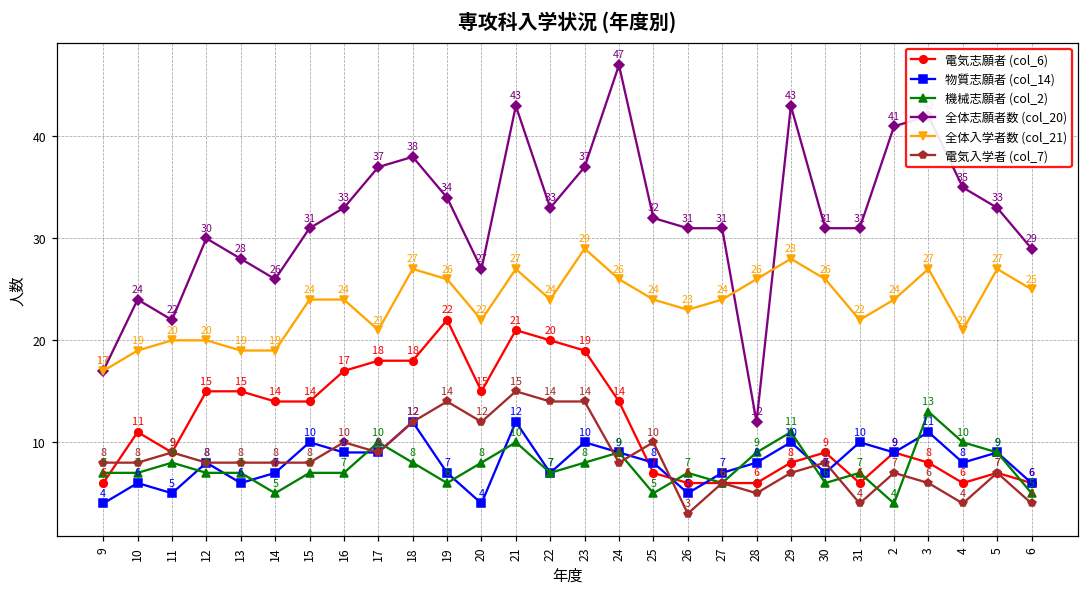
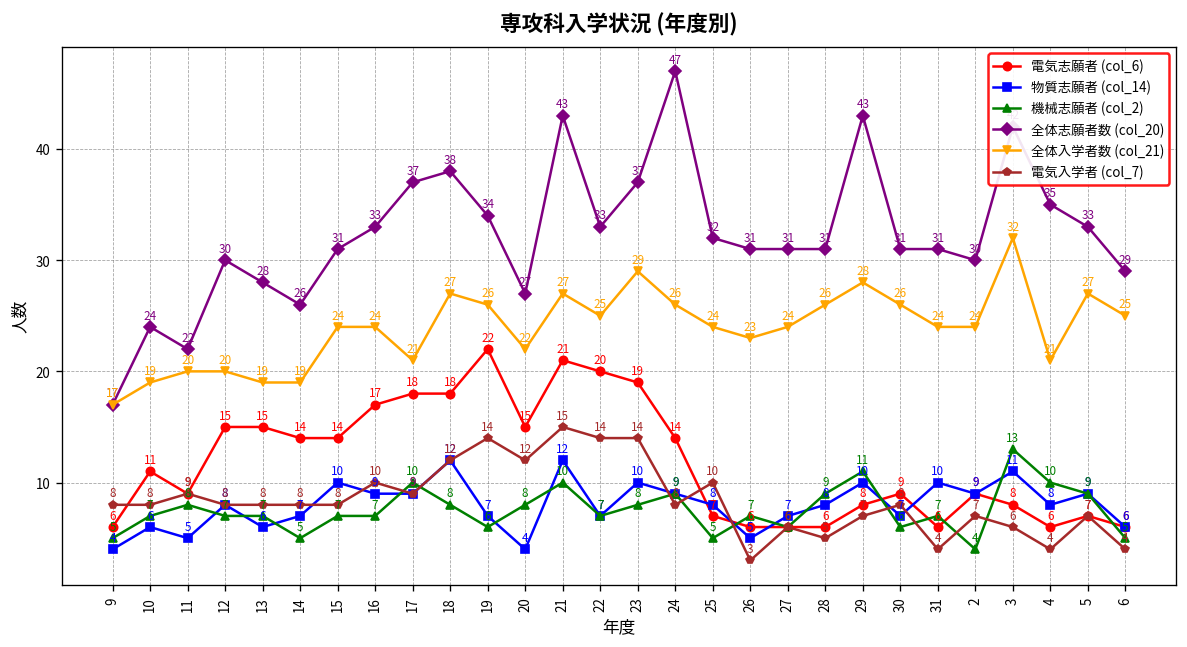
  {
    "電気志願者 (col_6)": {
      "9": 6,
      "10": 11,
      "12": 15,
      "13": 15,
      "14": 14,
      "15": 14,
      "16": 17,
      "17": 18,
      "18": 18,
      "19": 22,
      "20": 15,
      "21": 21,
      "22": 20,
      "23": 19,
      "24": 14,
      "28": 6,
      "29": 8,
      "30": 9,
      "3": 8,
      "4": 6
    },
    "物質志願者 (col_14)": {
      "11": 5,
      "15": 10,
      "19": 7,
      "20": 4,
      "21": 12,
      "23": 10,
      "25": 8,
      "27": 7,
      "31": 10,
      "3": 11,
      "4": 8
    },
    "機械志願者 (col_2)": {
-     "9": 7,
+     "9": 5,
      "14": 5,
      "16": 7,
      "17": 10,
      "18": 8,
      "20": 8,
      "21": 10,
      "23": 8,
      "25": 5,
      "26": 7,
      "28": 9,
      "29": 11,
      "31": 7,
      "2": 4,
      "3": 13,
      "4": 10
    },
    "全体志願者数 (col_20)": {
      "10": 24,
      "11": 22,
      "12": 30,
      "13": 28,
      "14": 26,
      "15": 31,
      "16": 33,
      "17": 37,
      "18": 38,
      "19": 34,
      "20": 27,
      "21": 43,
      "22": 33,
      "23": 37,
      "24": 47,
      "25": 32,
      "26": 31,
      "27": 31,
-     "28": 12,
+     "28": 31,
      "29": 43,
      "30": 31,
      "31": 31,
-     "2": 41,
+     "2": 30,
      "4": 35,
      "5": 33,
      "6": 29
    },
    "全体入学者数 (col_21)": {
      "10": 19,
      "11": 20,
      "12": 20,
      "13": 19,
      "14": 19,
      "15": 24,
      "16": 24,
      "17": 21,
      "18": 27,
      "19": 26,
      "20": 22,
      "21": 27,
-     "22": 24,
+     "22": 25,
      "23": 29,
      "24": 26,
      "25": 24,
      "26": 23,
      "27": 24,
      "28": 26,
      "29": 28,
      "30": 26,
-     "31": 22,
+     "31": 24,
      "2": 24,
-     "3": 27,
+     "3": 32,
      "4": 21,
      "5": 27,
      "6": 25
    },
    "電気入学者 (col_7)": {
      "9": 8,
      "10": 8,
      "13": 8,
      "14": 8,
      "15": 8,
      "16": 10,
      "19": 14,
      "20": 12,
      "21": 15,
      "22": 14,
      "23": 14,
      "25": 10,
      "26": 3,
      "31": 4,
      "2": 7,
      "3": 6,
      "4": 4
    }
  }
